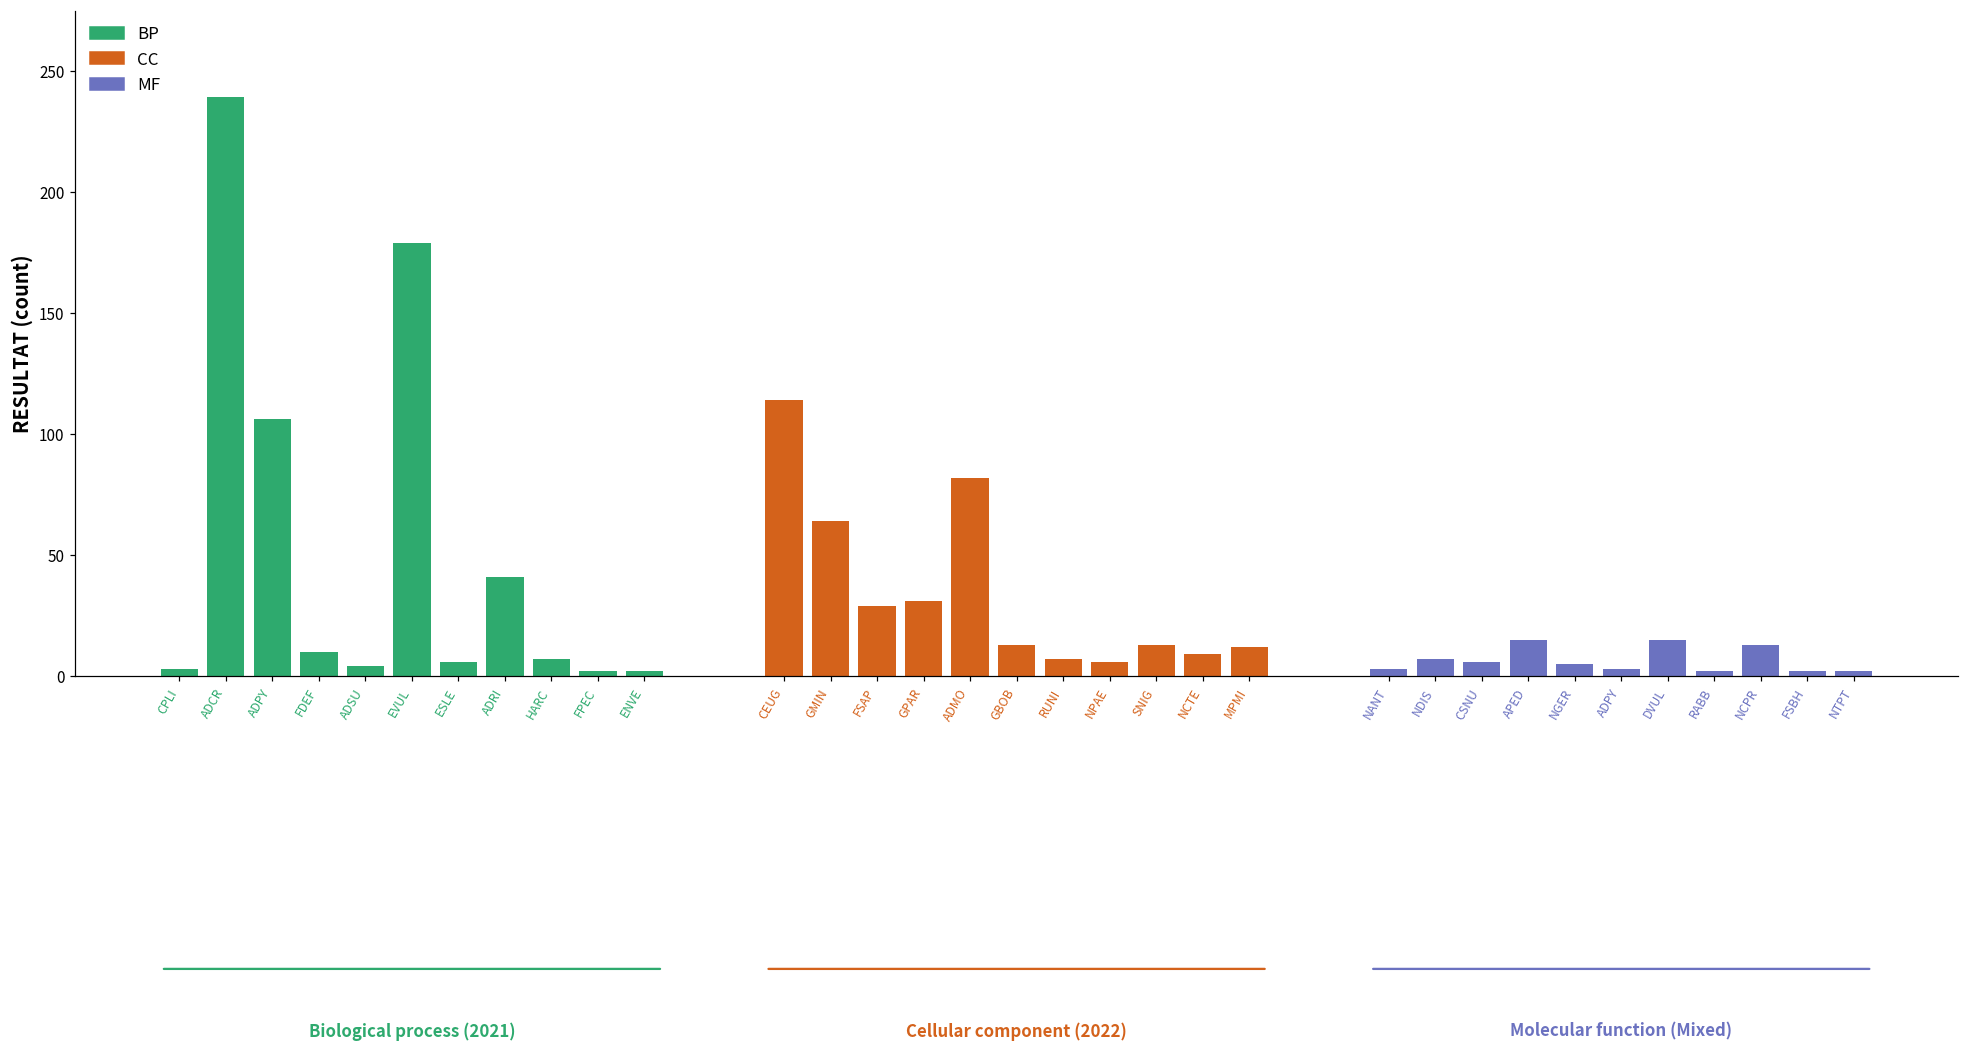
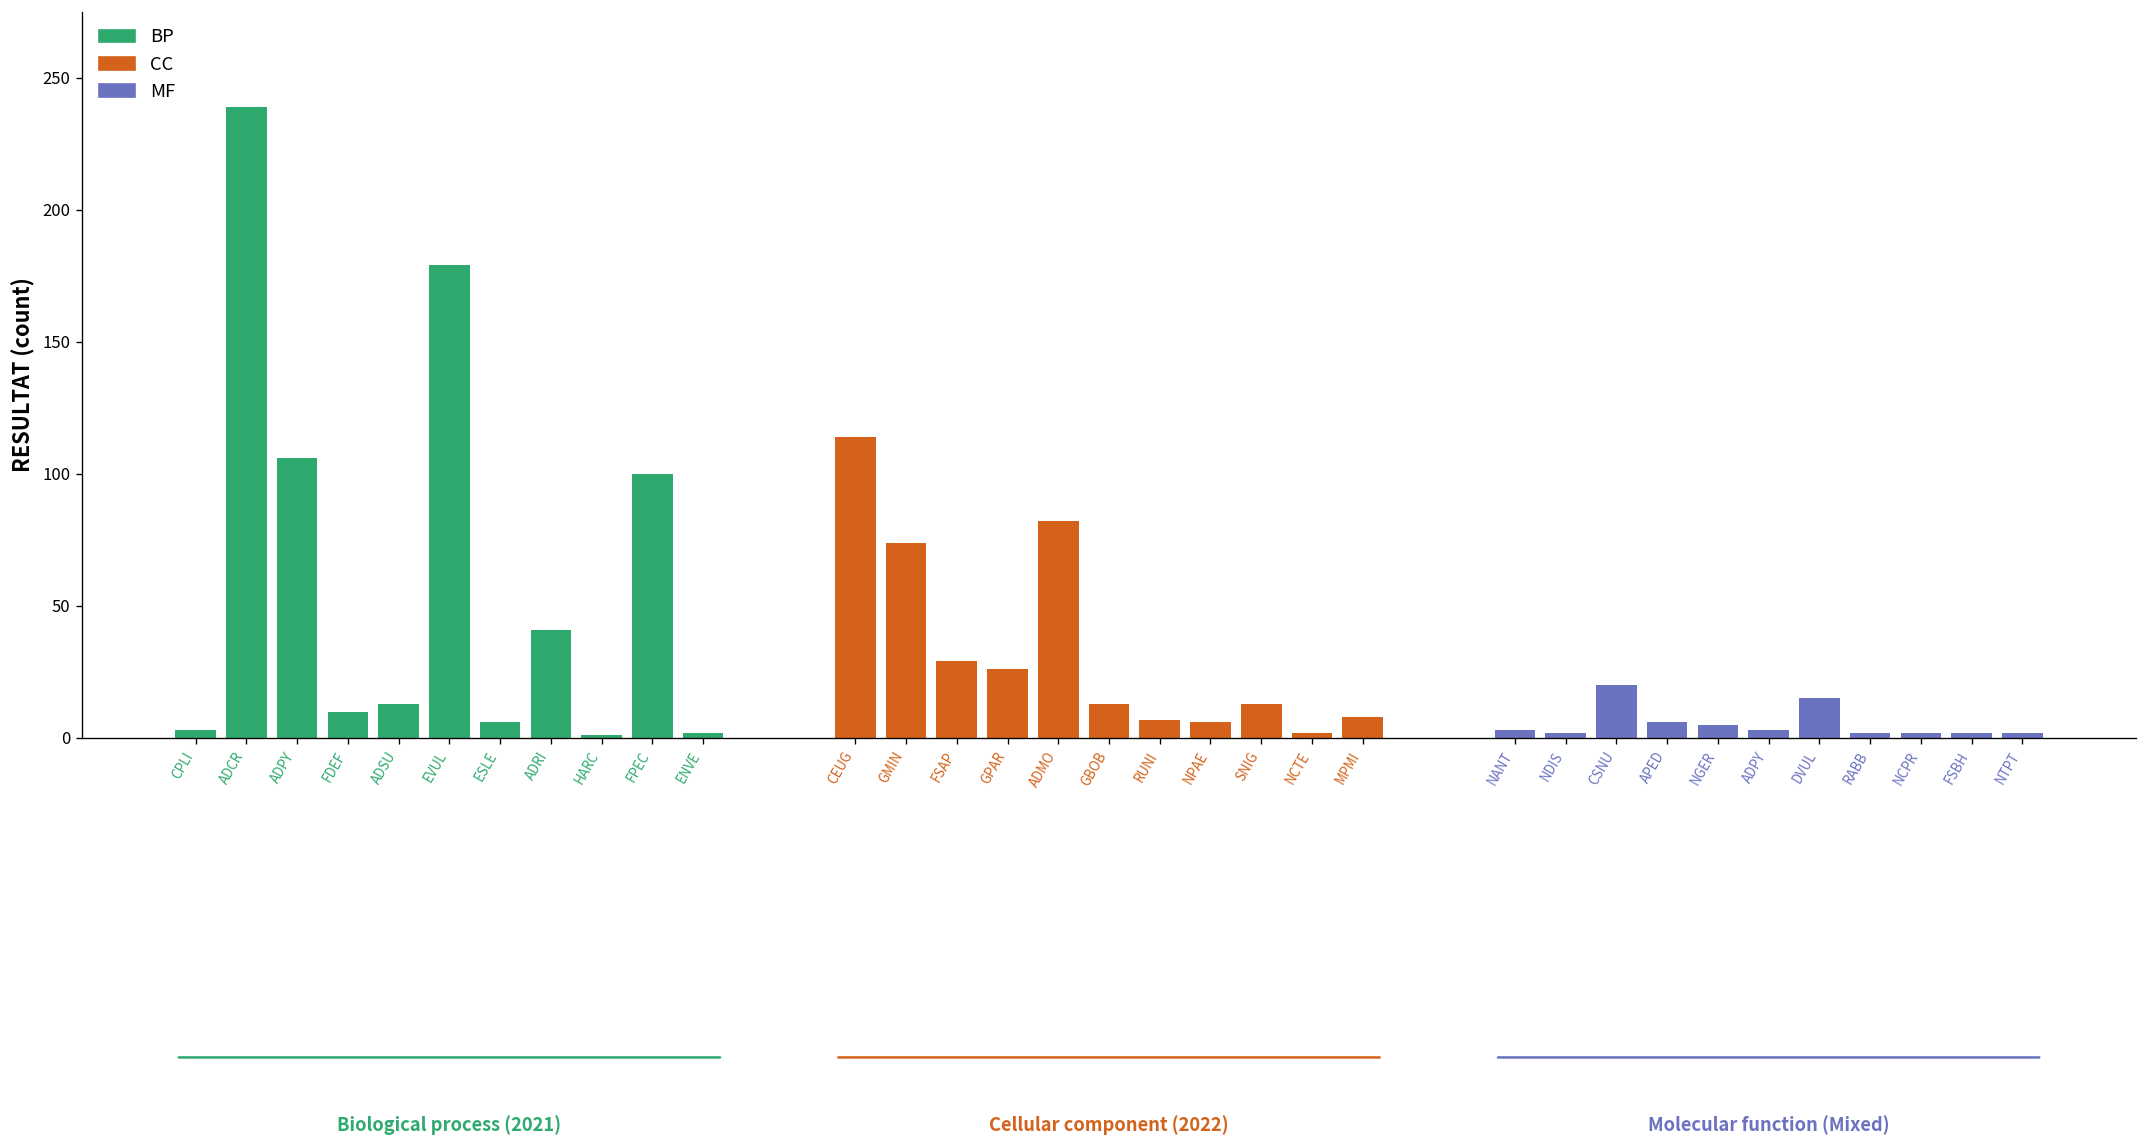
  {
    "BP": {
      "CPLI": 3,
      "ADCR": 239,
      "ADPY": 106,
      "FDEF": 10,
-     "ADSU": 4,
+     "ADSU": 13,
      "EVUL": 179,
      "ESLE": 6,
      "ADRI": 41,
-     "HARC": 7,
-     "FPEC": 2,
+     "HARC": 1,
+     "FPEC": 100,
      "ENVE": 2
    },
    "CC": {
      "CEUG": 114,
-     "GMIN": 64,
+     "GMIN": 74,
      "FSAP": 29,
-     "GPAR": 31,
+     "GPAR": 26,
      "ADMO": 82,
      "GBOB": 13,
      "RUNI": 7,
      "NPAE": 6,
      "SNIG": 13,
-     "NCTE": 9,
-     "MPMI": 12
+     "NCTE": 2,
+     "MPMI": 8
    },
    "MF": {
      "NANT": 3,
-     "NDIS": 7,
-     "CSNU": 6,
-     "APED": 15,
+     "NDIS": 2,
+     "CSNU": 20,
+     "APED": 6,
      "NGER": 5,
      "ADPY": 3,
      "DVUL": 15,
      "RABB": 2,
-     "NCPR": 13,
+     "NCPR": 2,
      "FSBH": 2,
      "NTPT": 2
    }
  }
